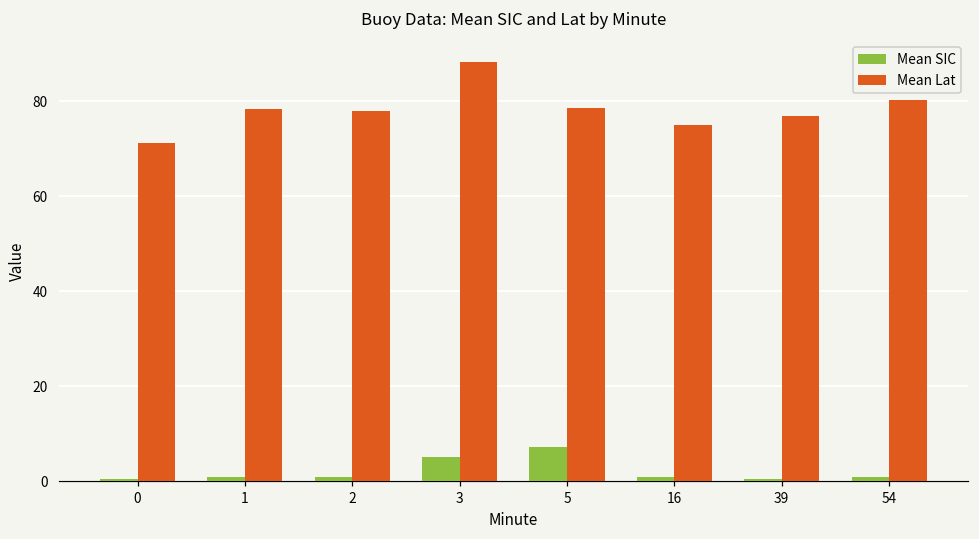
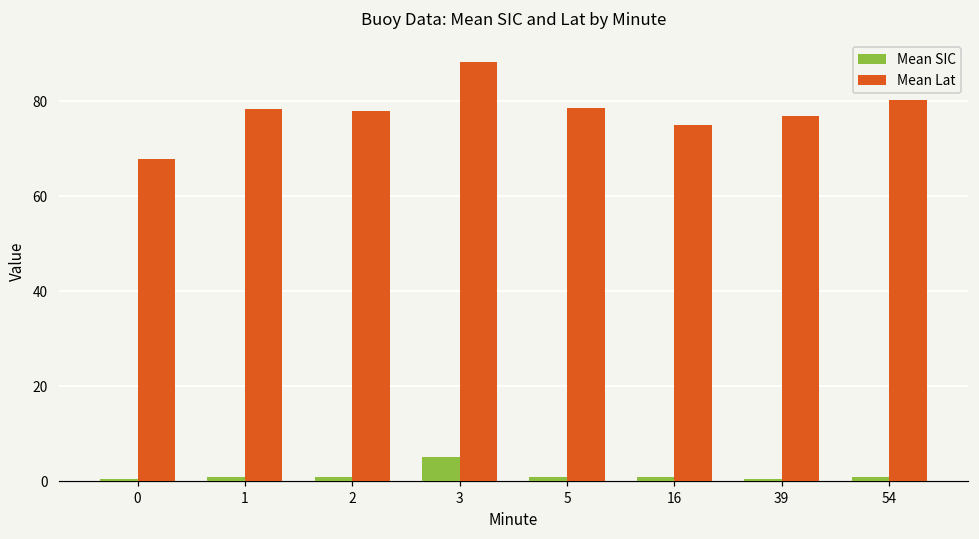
  {
    "Mean SIC": {
      "1": 1,
      "2": 1,
      "3": 5,
-     "5": 7,
+     "5": 1,
      "16": 1,
      "54": 1
    },
    "Mean Lat": {
-     "0": 71,
+     "0": 68,
      "1": 78,
      "2": 78,
      "3": 88,
      "5": 79,
      "16": 75,
      "39": 77,
      "54": 80
    }
  }
